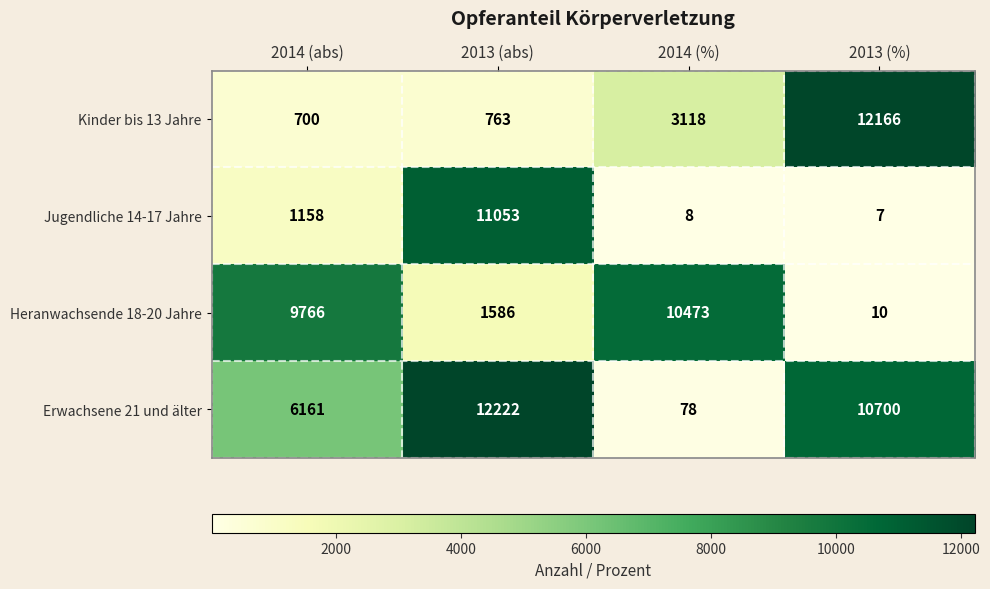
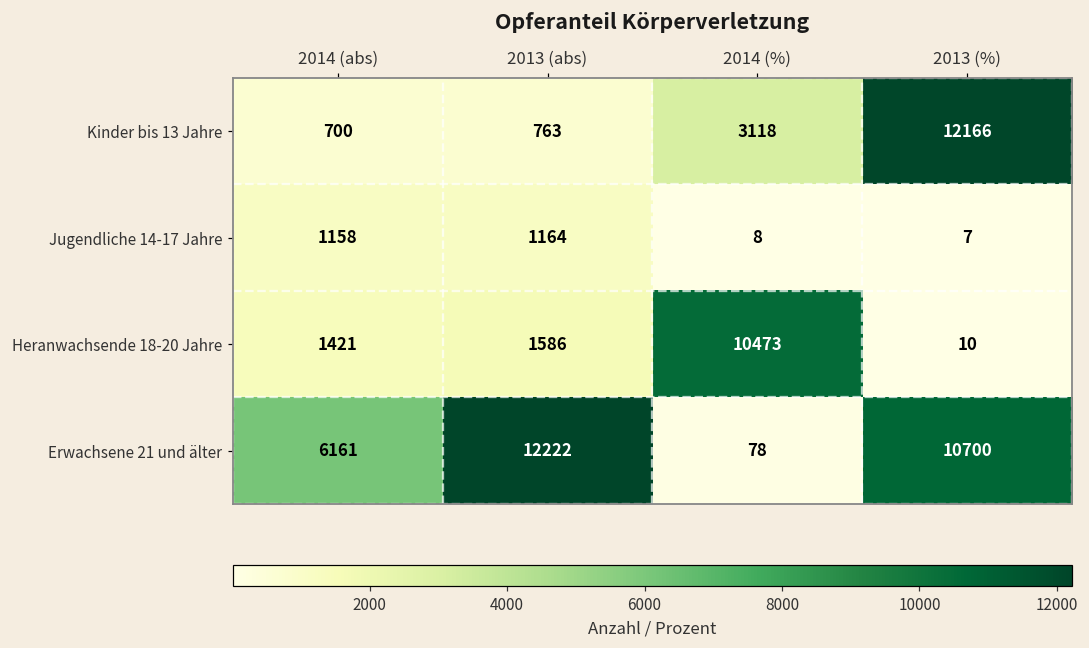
  {
    "Kinder bis 13 Jahre": {
      "2014 (abs)": 700,
      "2013 (abs)": 763,
      "2014 (%)": 3118,
      "2013 (%)": 12166
    },
    "Jugendliche 14-17 Jahre": {
      "2014 (abs)": 1158,
-     "2013 (abs)": 11053,
+     "2013 (abs)": 1164,
      "2014 (%)": 8,
      "2013 (%)": 7
    },
    "Heranwachsende 18-20 Jahre": {
-     "2014 (abs)": 9766,
+     "2014 (abs)": 1421,
      "2013 (abs)": 1586,
      "2014 (%)": 10473,
      "2013 (%)": 10
    },
    "Erwachsene 21 und älter": {
      "2014 (abs)": 6161,
      "2013 (abs)": 12222,
      "2014 (%)": 78,
      "2013 (%)": 10700
    }
  }
